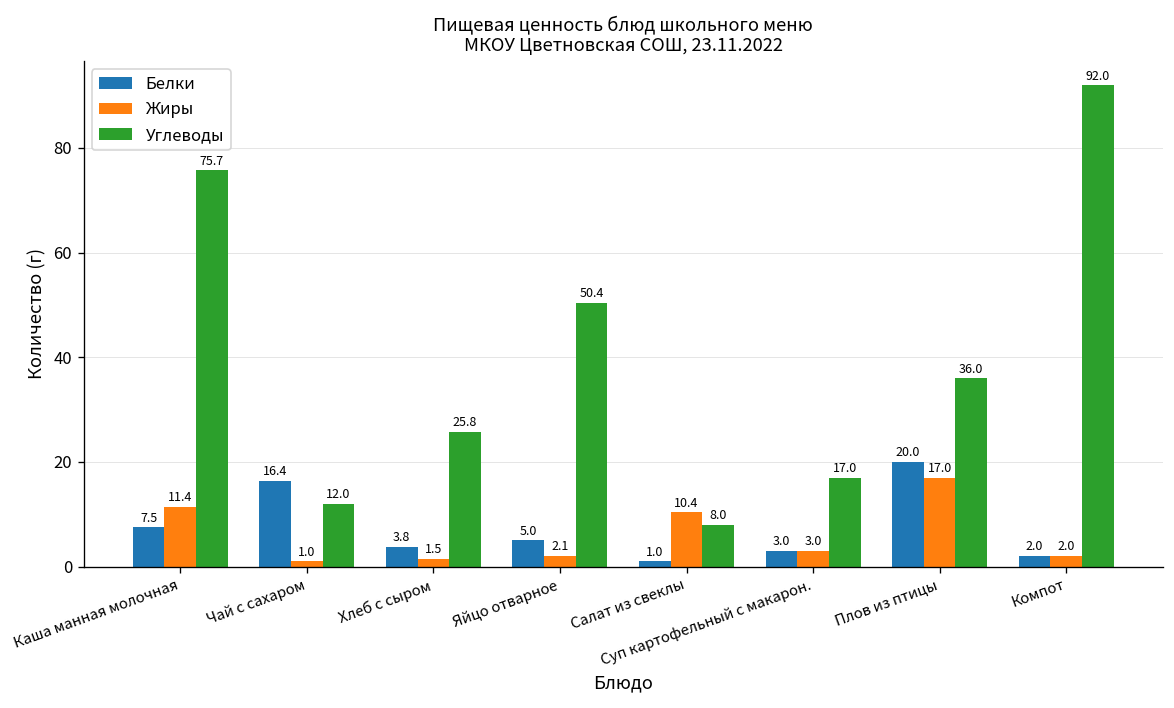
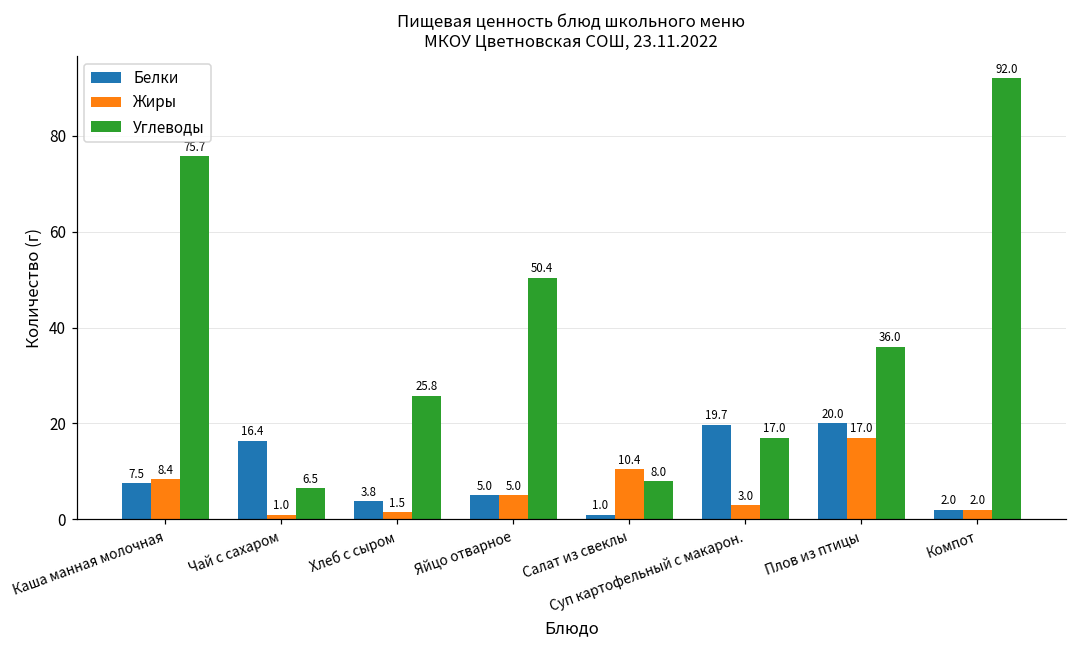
  {
    "Белки": {
      "Каша манная молочная": 7.5,
      "Чай с сахаром": 16.4,
      "Хлеб с сыром": 3.8,
      "Яйцо отварное": 5.0,
      "Салат из свеклы": 1.0,
-     "Суп картофельный с макарон.": 3.0,
+     "Суп картофельный с макарон.": 19.7,
      "Плов из птицы": 20.0,
      "Компот": 2.0
    },
    "Жиры": {
-     "Каша манная молочная": 11.4,
+     "Каша манная молочная": 8.4,
      "Чай с сахаром": 1.0,
      "Хлеб с сыром": 1.5,
-     "Яйцо отварное": 2.1,
+     "Яйцо отварное": 5.0,
      "Салат из свеклы": 10.4,
      "Суп картофельный с макарон.": 3.0,
      "Плов из птицы": 17.0,
      "Компот": 2.0
    },
    "Углеводы": {
      "Каша манная молочная": 75.7,
-     "Чай с сахаром": 12.0,
+     "Чай с сахаром": 6.5,
      "Хлеб с сыром": 25.8,
      "Яйцо отварное": 50.4,
      "Салат из свеклы": 8.0,
      "Суп картофельный с макарон.": 17.0,
      "Плов из птицы": 36.0,
      "Компот": 92.0
    }
  }
